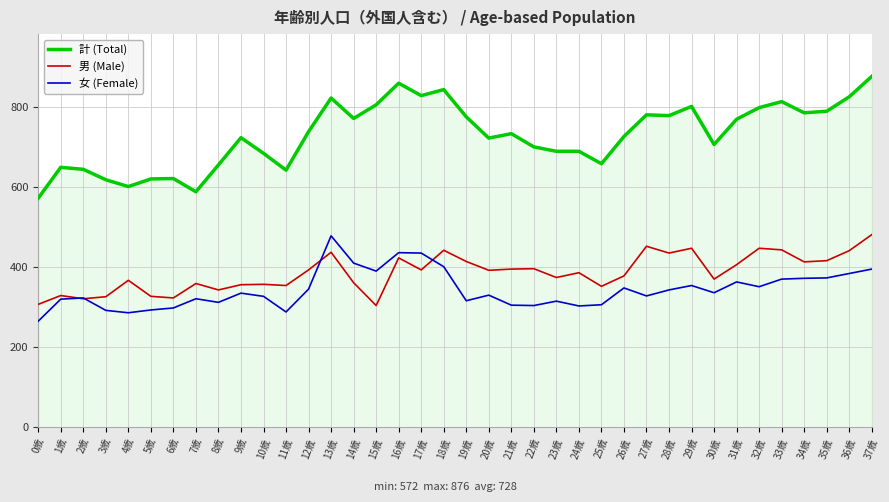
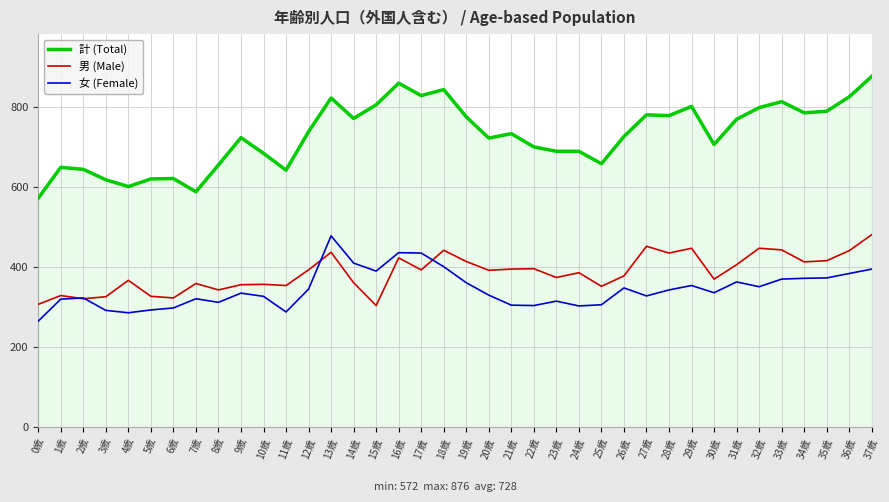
  {
    "計 (Total)": {
      "0歳": 570,
      "1歳": 650,
      "2歳": 640,
      "3歳": 620,
      "4歳": 600,
      "5歳": 620,
      "6歳": 620,
      "7歳": 590,
      "8歳": 660,
      "9歳": 720,
      "10歳": 680,
      "11歳": 640,
      "12歳": 740,
      "13歳": 820,
      "14歳": 770,
      "15歳": 810,
      "16歳": 860,
      "17歳": 830,
      "18歳": 840,
      "19歳": 780,
      "20歳": 720,
      "21歳": 730,
      "22歳": 700,
      "23歳": 690,
      "24歳": 690,
      "25歳": 660,
      "26歳": 730,
      "27歳": 780,
      "28歳": 780,
      "29歳": 800,
      "30歳": 710,
      "31歳": 770,
      "32歳": 800,
      "33歳": 810,
      "34歳": 790,
      "35歳": 790,
      "36歳": 830,
      "37歳": 880
    },
    "男 (Male)": {
      "0歳": 310,
      "1歳": 330,
      "3歳": 330,
      "4歳": 370,
      "5歳": 330,
      "6歳": 320,
      "7歳": 360,
      "8歳": 340,
      "9歳": 360,
      "10歳": 360,
      "11歳": 350,
      "12歳": 390,
      "13歳": 440,
      "14歳": 360,
      "15歳": 300,
      "16歳": 420,
      "17歳": 390,
      "18歳": 440,
      "19歳": 410,
      "20歳": 390,
      "21歳": 400,
      "22歳": 400,
      "23歳": 370,
      "24歳": 390,
      "25歳": 350,
      "26歳": 380,
      "27歳": 450,
      "28歳": 440,
      "29歳": 450,
      "30歳": 370,
      "31歳": 410,
      "32歳": 450,
      "33歳": 440,
      "34歳": 410,
      "35歳": 420,
      "36歳": 440,
      "37歳": 480
    },
    "女 (Female)": {
      "0歳": 270,
      "1歳": 320,
      "3歳": 290,
      "4歳": 290,
      "5歳": 290,
      "6歳": 300,
      "7歳": 320,
      "8歳": 310,
      "9歳": 340,
      "10歳": 330,
      "11歳": 290,
      "12歳": 350,
      "13歳": 480,
      "14歳": 410,
      "15歳": 390,
      "16歳": 440,
      "17歳": 440,
      "18歳": 400,
-     "19歳": 320,
+     "19歳": 360,
      "20歳": 330,
      "21歳": 310,
      "22歳": 300,
      "23歳": 320,
      "24歳": 300,
      "25歳": 310,
      "26歳": 350,
      "27歳": 330,
      "28歳": 340,
      "29歳": 350,
      "30歳": 340,
      "31歳": 360,
      "32歳": 350,
      "33歳": 370,
      "34歳": 370,
      "35歳": 370,
      "36歳": 380,
      "37歳": 400
    }
  }
